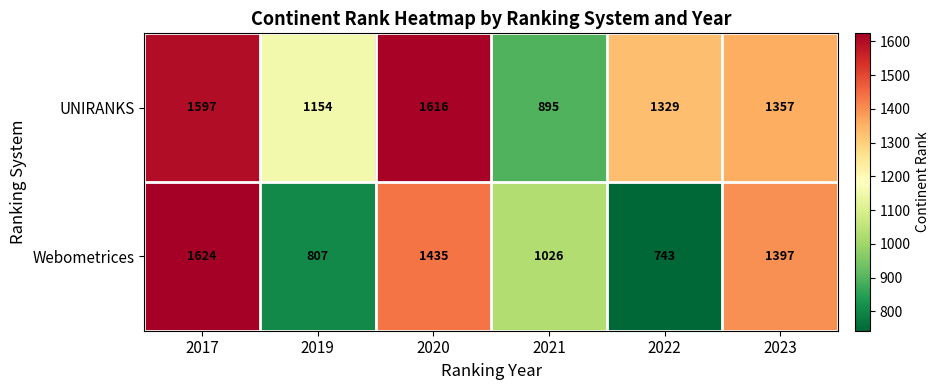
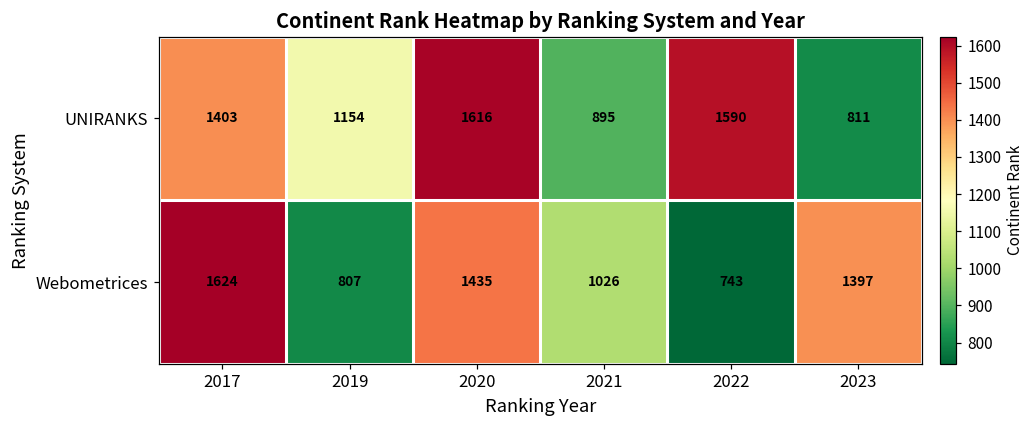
  {
    "UNIRANKS": {
-     "2017": 1597,
+     "2017": 1403,
      "2019": 1154,
      "2020": 1616,
      "2021": 895,
-     "2022": 1329,
-     "2023": 1357
+     "2022": 1590,
+     "2023": 811
    },
    "Webometrices": {
      "2017": 1624,
      "2019": 807,
      "2020": 1435,
      "2021": 1026,
      "2022": 743,
      "2023": 1397
    }
  }
